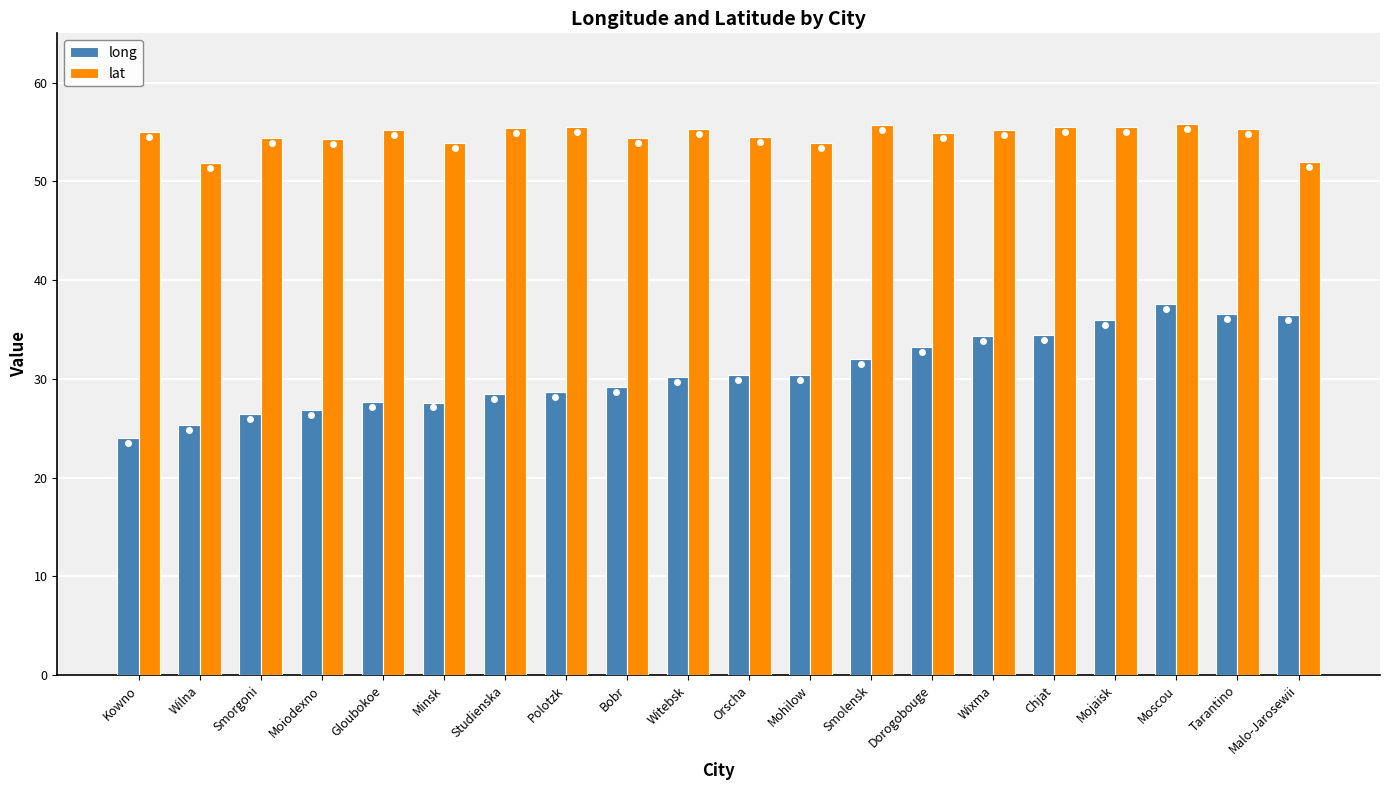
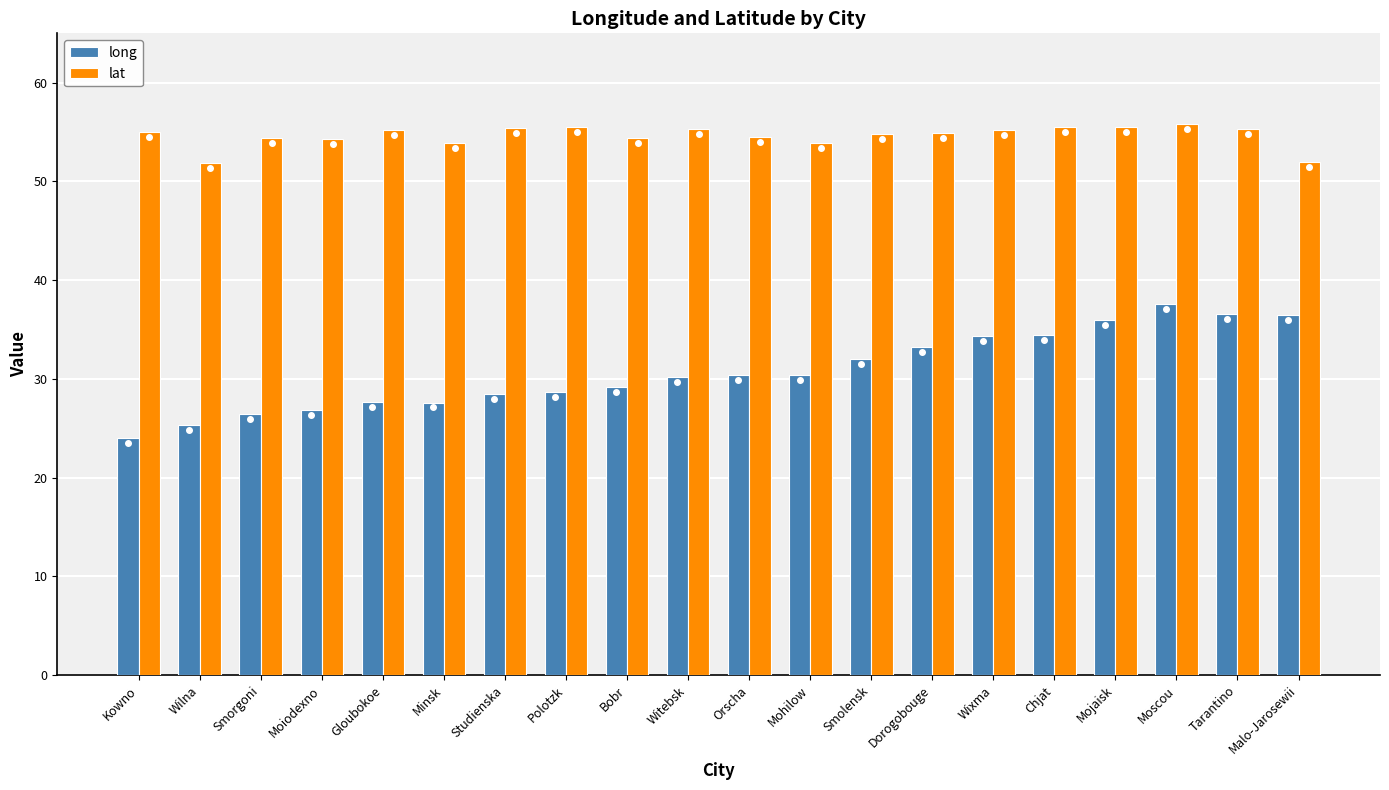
  {
    "long": {
      "Kowno": 24,
      "Wilna": 25,
      "Smorgoni": 26,
      "Moiodexno": 27,
      "Gloubokoe": 28,
      "Minsk": 28,
      "Studienska": 29,
      "Polotzk": 29,
      "Bobr": 29,
      "Witebsk": 30,
      "Orscha": 30,
      "Mohilow": 30,
      "Smolensk": 32,
      "Dorogobouge": 33,
      "Wixma": 34,
      "Chjat": 34,
      "Mojaisk": 36,
      "Moscou": 38,
      "Tarantino": 37,
      "Malo-Jarosewii": 37
    },
    "lat": {
      "Kowno": 55,
      "Wilna": 52,
      "Smorgoni": 54,
      "Moiodexno": 54,
      "Gloubokoe": 55,
      "Minsk": 54,
      "Studienska": 55,
      "Polotzk": 56,
      "Bobr": 54,
      "Witebsk": 55,
      "Orscha": 55,
      "Mohilow": 54,
-     "Smolensk": 56,
+     "Smolensk": 55,
      "Dorogobouge": 55,
      "Wixma": 55,
      "Chjat": 56,
      "Mojaisk": 56,
      "Moscou": 56,
      "Tarantino": 55,
      "Malo-Jarosewii": 52
    }
  }
